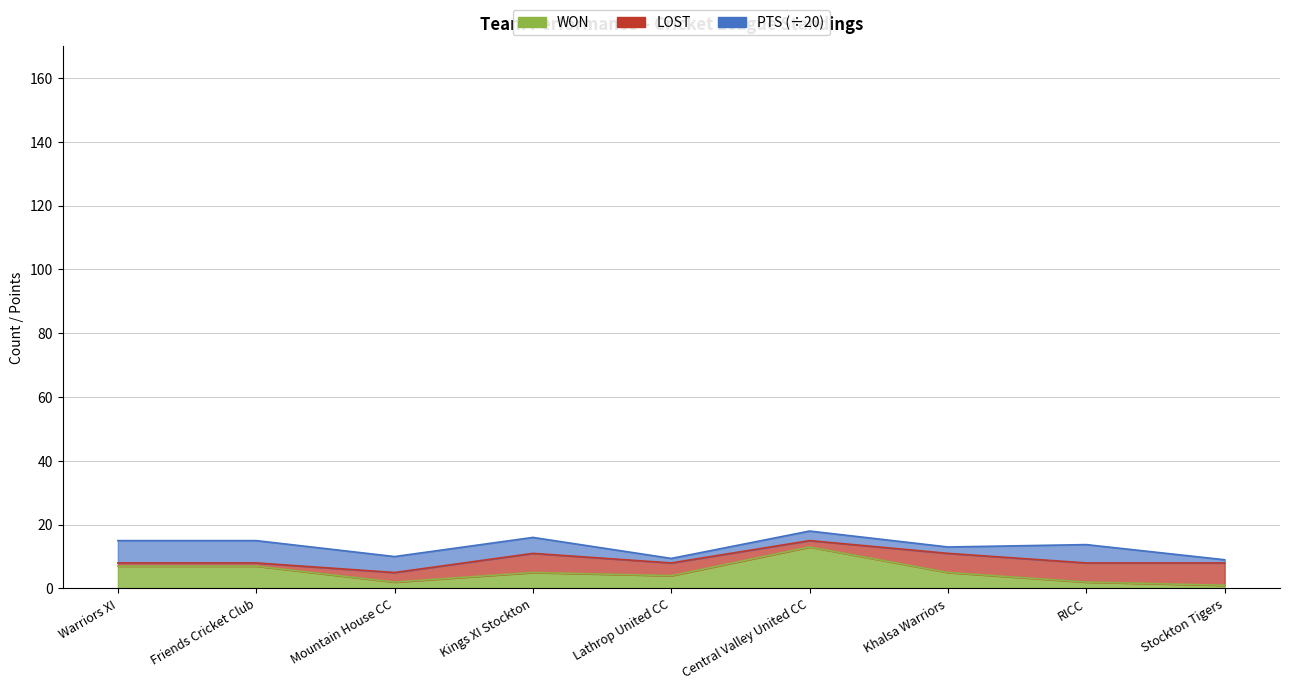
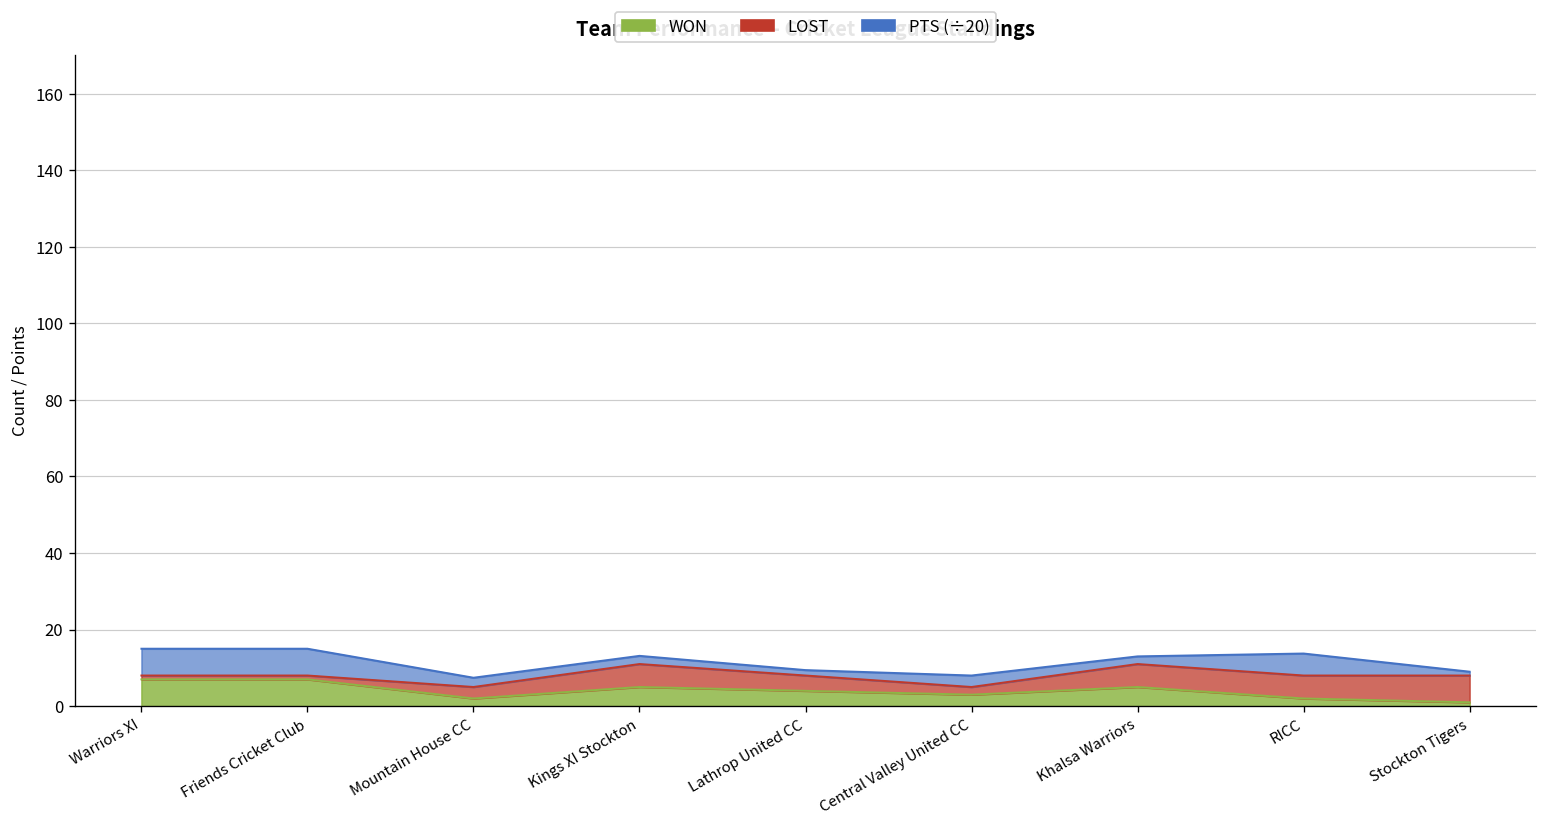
  {
    "WON": {
      "Warriors XI": 7,
      "Friends Cricket Club": 7,
      "Mountain House CC": 2,
      "Kings XI Stockton": 5,
      "Lathrop United CC": 4,
-     "Central Valley United CC": 13,
+     "Central Valley United CC": 3,
      "Khalsa Warriors": 5,
      "RICC": 2,
      "Stockton Tigers": 1
    },
    "LOST": {
      "Warriors XI": 1,
      "Friends Cricket Club": 1,
      "Mountain House CC": 3,
      "Kings XI Stockton": 6,
      "Lathrop United CC": 4,
      "Central Valley United CC": 2,
      "Khalsa Warriors": 6,
      "RICC": 6,
      "Stockton Tigers": 7
    },
    "PTS (÷20)": {
      "Warriors XI": 7,
      "Friends Cricket Club": 7,
-     "Mountain House CC": 5,
-     "Kings XI Stockton": 5,
+     "Mountain House CC": 2,
+     "Kings XI Stockton": 2,
      "Lathrop United CC": 1,
      "Central Valley United CC": 3,
      "Khalsa Warriors": 2,
      "RICC": 6,
      "Stockton Tigers": 1
    }
  }
